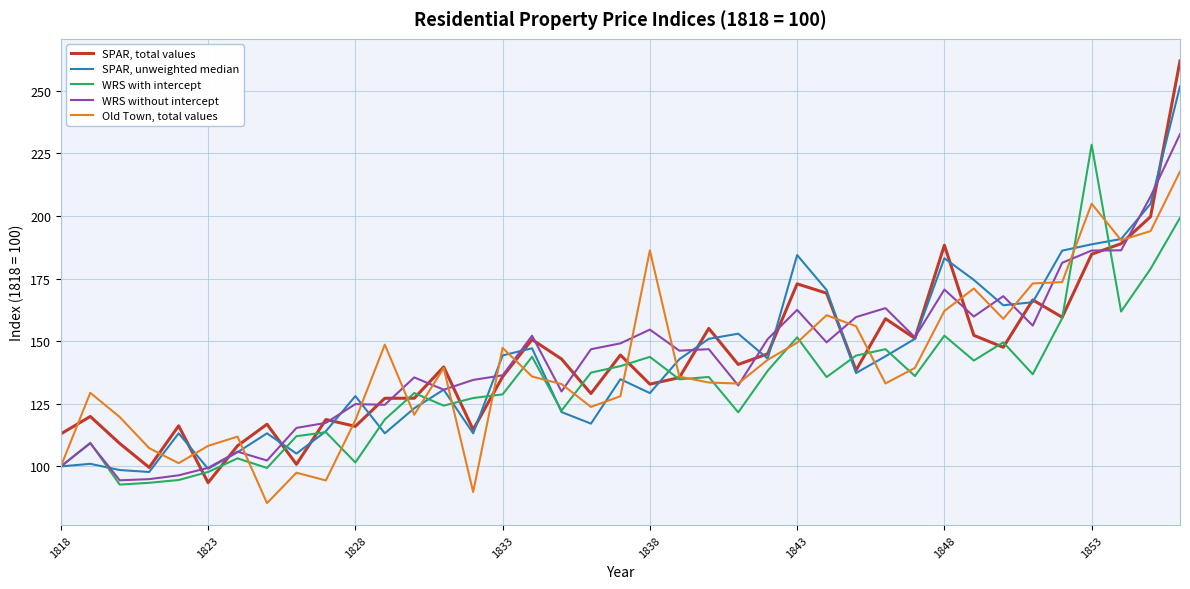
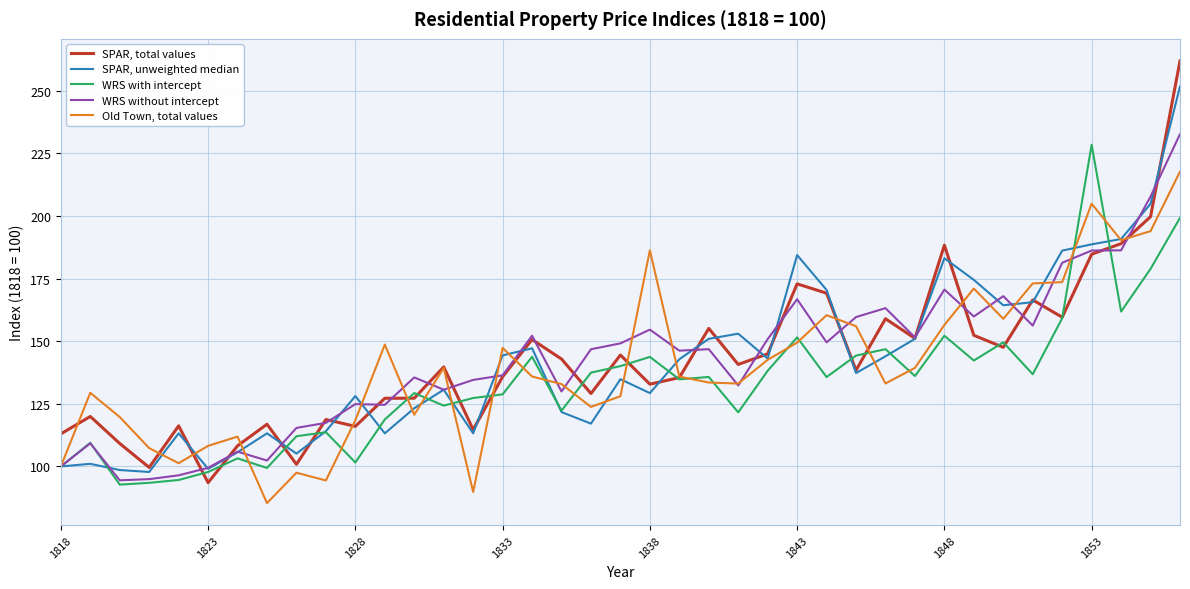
  {
    "SPAR, total values": {
      "1818": 113,
      "1823": 94,
      "1828": 116,
      "1838": 133,
      "1843": 173,
      "1848": 188,
      "1853": 185
    },
    "SPAR, unweighted median": {
      "1828": 128,
      "1833": 144,
      "1838": 129,
      "1843": 184,
      "1848": 183,
      "1853": 189
    },
    "WRS with intercept": {
      "1823": 98,
      "1828": 102,
      "1833": 129,
      "1838": 144,
      "1843": 152,
      "1848": 152,
      "1853": 228
    },
    "WRS without intercept": {
      "1828": 125,
      "1838": 155,
-     "1843": 163,
+     "1843": 167,
      "1848": 171,
      "1853": 186
    },
    "Old Town, total values": {
      "1823": 108,
      "1828": 118,
      "1833": 147,
      "1838": 186,
      "1843": 149,
-     "1848": 162,
+     "1848": 156,
      "1853": 205
    }
  }
